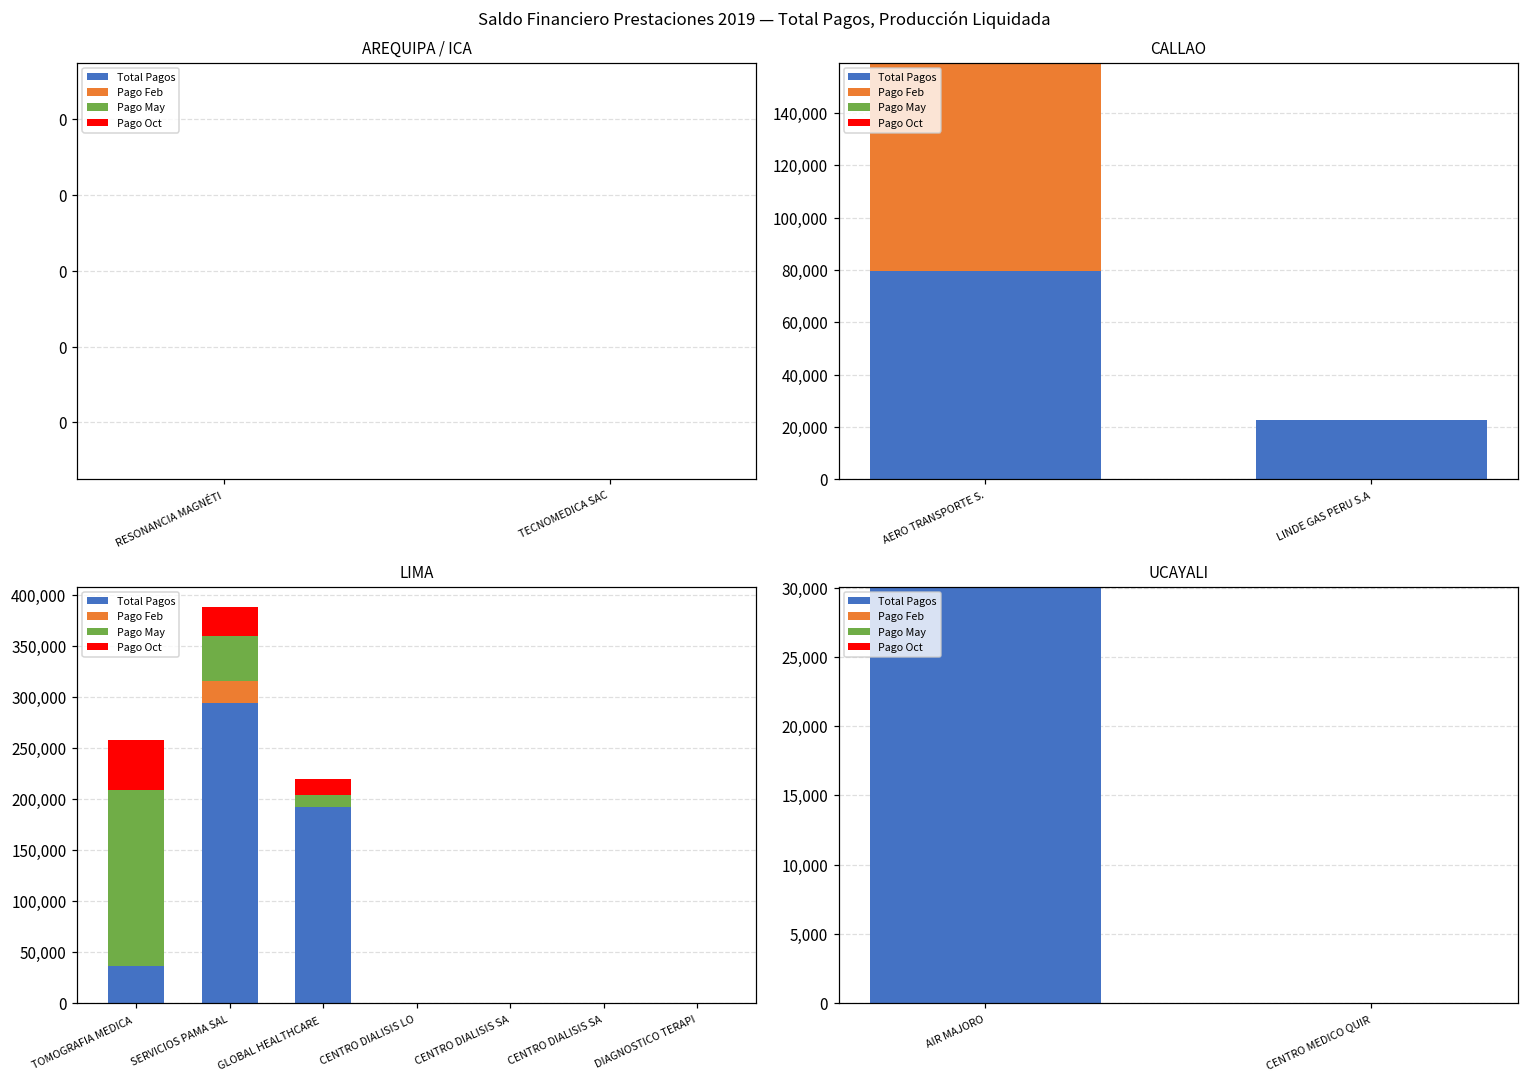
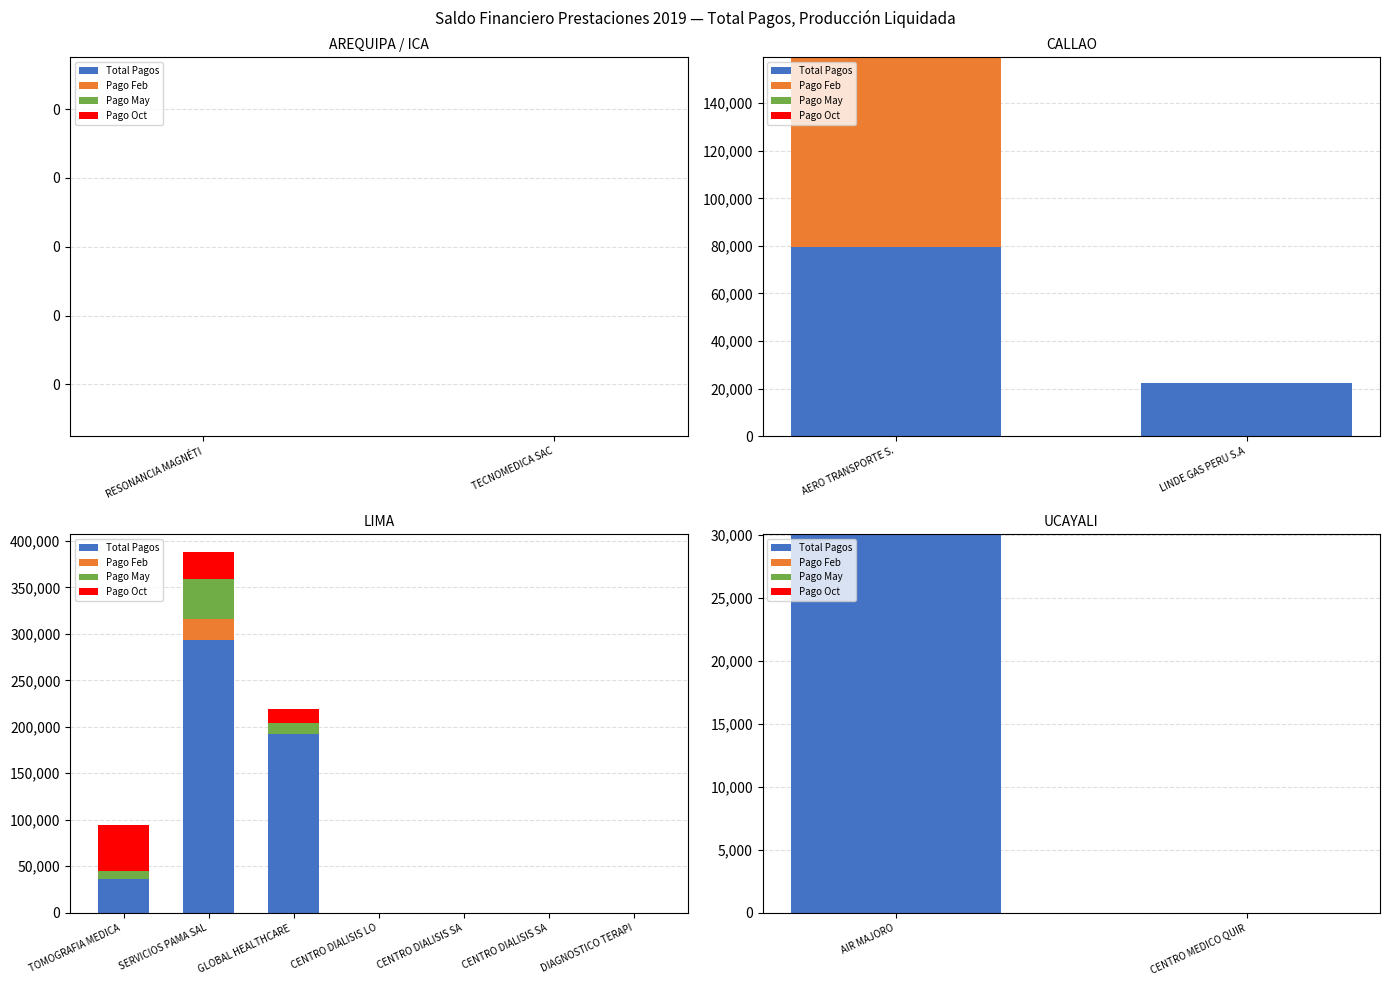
  {
    "CALLAO": {
      "Total Pagos": {
        "AERO TRANSPORTE S.": "80,000",
        "LINDE GAS PERU S.A": "22,000"
      },
      "Pago Oct": {
        "LINDE GAS PERU S.A": "0"
      }
    },
    "LIMA": {
      "Total Pagos": {
        "TOMOGRAFIA MEDICA": "40,000",
        "SERVICIOS PAMA SAL": "290,000",
        "GLOBAL HEALTHCARE": "190,000",
        "CENTRO DIALISIS LO": "0",
        "DIAGNOSTICO TERAPI": "0"
      },
      "Pago Feb": {
        "TOMOGRAFIA MEDICA": "0",
        "SERVICIOS PAMA SAL": "20,000",
        "GLOBAL HEALTHCARE": "0",
        "CENTRO DIALISIS LO": "0",
        "DIAGNOSTICO TERAPI": "0"
      },
      "Pago May": {
-       "TOMOGRAFIA MEDICA": "170,000",
+       "TOMOGRAFIA MEDICA": "10,000",
        "SERVICIOS PAMA SAL": "40,000",
        "GLOBAL HEALTHCARE": "10,000",
        "CENTRO DIALISIS LO": "0",
        "DIAGNOSTICO TERAPI": "0"
      },
      "Pago Oct": {
        "TOMOGRAFIA MEDICA": "50,000",
        "SERVICIOS PAMA SAL": "30,000",
        "GLOBAL HEALTHCARE": "20,000",
        "CENTRO DIALISIS LO": "0",
        "DIAGNOSTICO TERAPI": "0"
      }
    },
    "UCAYALI": {
      "AIR MAJORO": "30,100",
      "CENTRO MEDICO QUIR": "0"
    }
  }
